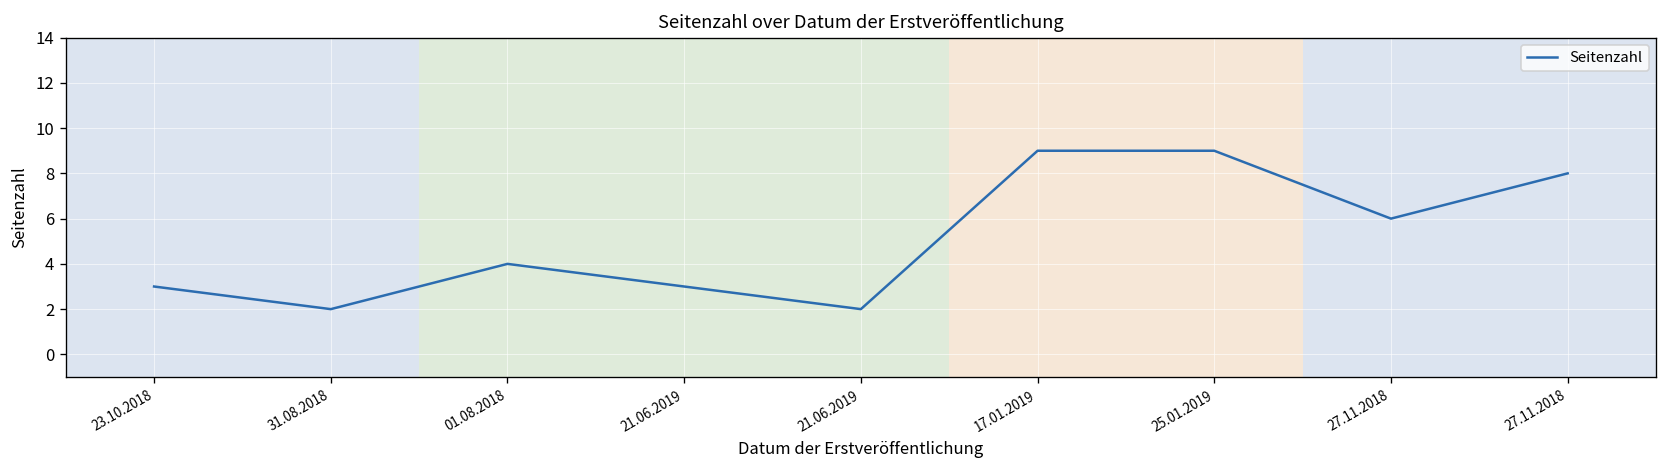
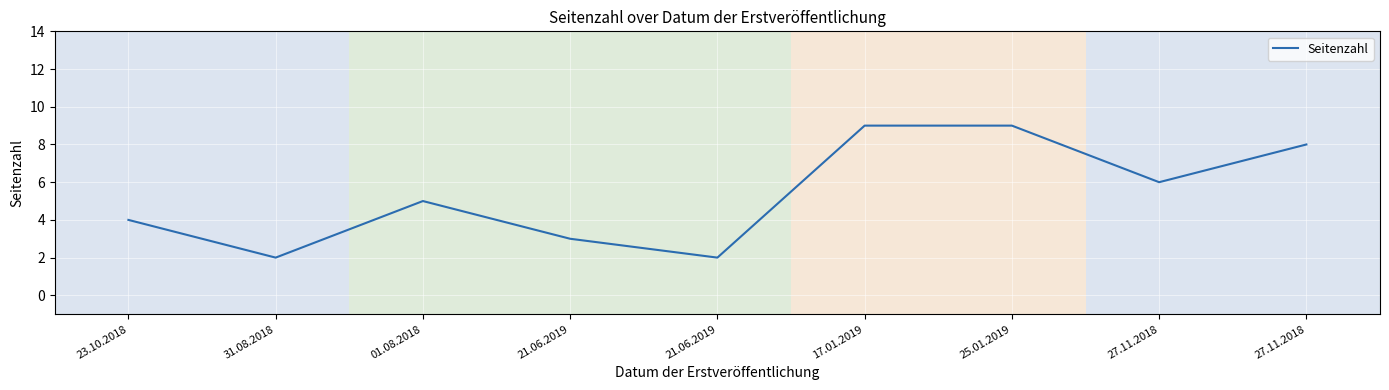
  {
-   "23.10.2018": 3,
+   "23.10.2018": 4,
    "31.08.2018": 2,
-   "01.08.2018": 4,
+   "01.08.2018": 5,
    "17.01.2019": 9,
    "25.01.2019": 9
  }
